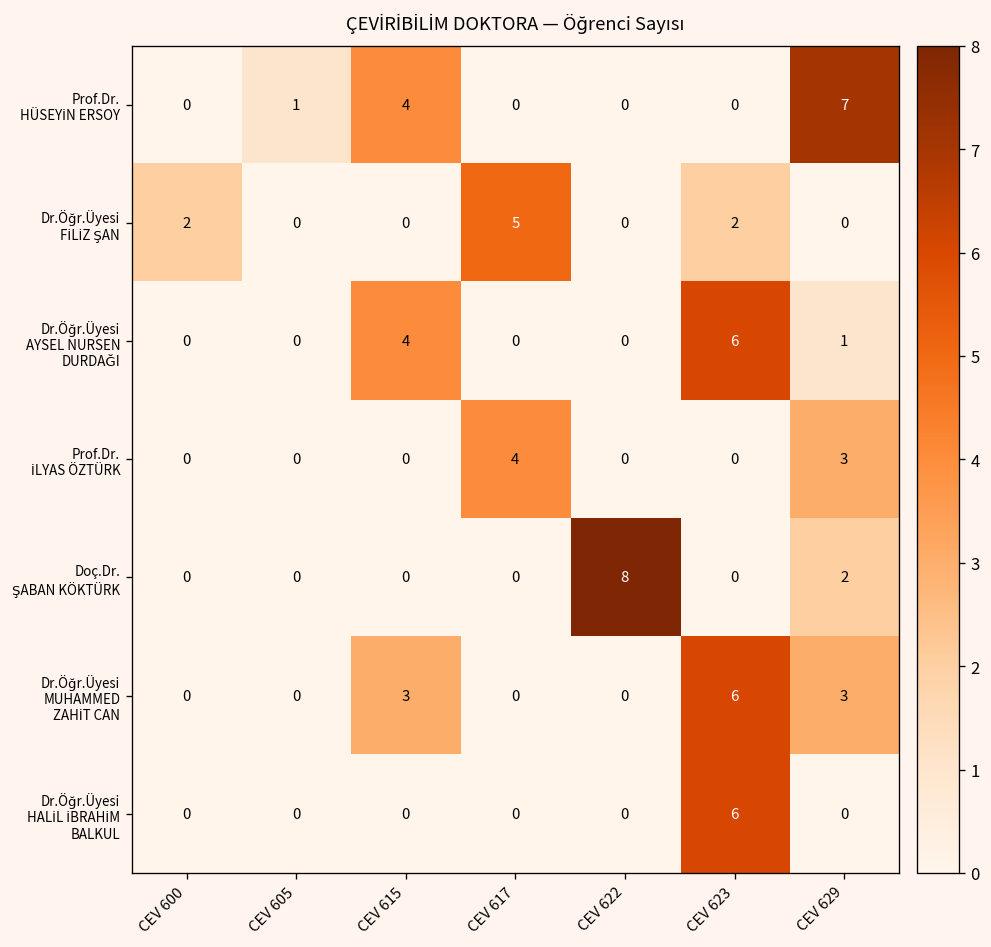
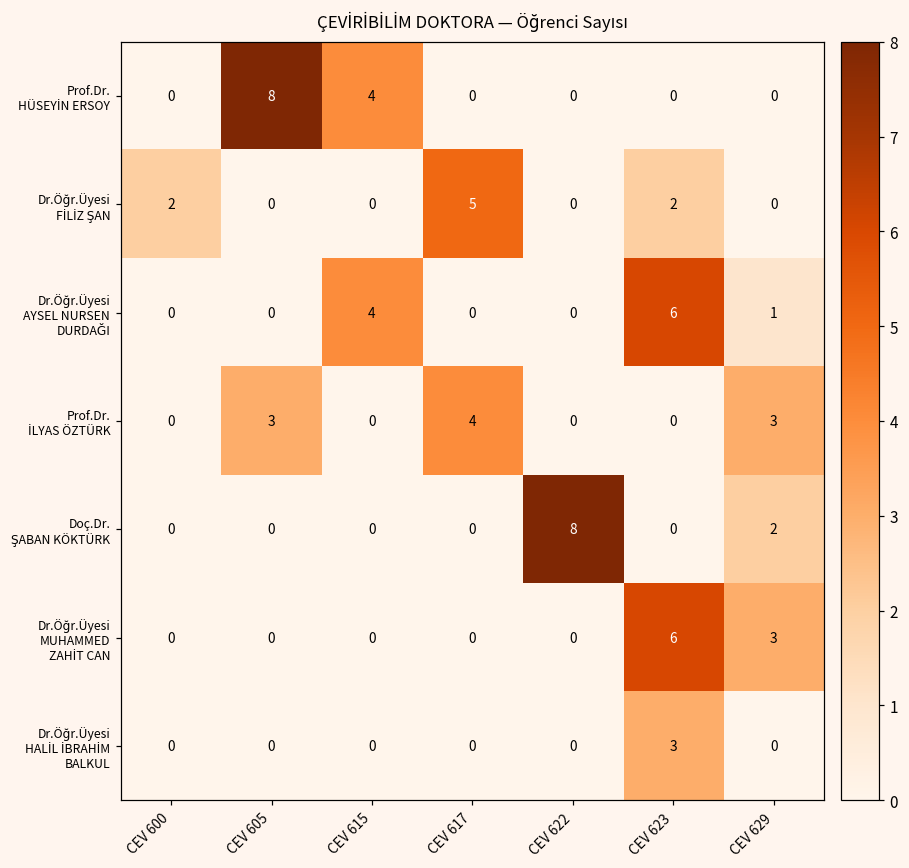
  {
    "Prof.Dr. HÜSEYİN ERSOY": {
      "CEV 600": 0,
-     "CEV 605": 1,
+     "CEV 605": 8,
      "CEV 615": 4,
      "CEV 617": 0,
      "CEV 622": 0,
      "CEV 623": 0,
-     "CEV 629": 7
+     "CEV 629": 0
    },
    "Dr.Öğr.Üyesi FİLİZ ŞAN": {
      "CEV 600": 2,
      "CEV 605": 0,
      "CEV 615": 0,
      "CEV 617": 5,
      "CEV 622": 0,
      "CEV 623": 2,
      "CEV 629": 0
    },
    "Dr.Öğr.Üyesi AYSEL NURSEN DURDAĞI": {
      "CEV 600": 0,
      "CEV 605": 0,
      "CEV 615": 4,
      "CEV 617": 0,
      "CEV 622": 0,
      "CEV 623": 6,
      "CEV 629": 1
    },
    "Prof.Dr. İLYAS ÖZTÜRK": {
      "CEV 600": 0,
-     "CEV 605": 0,
+     "CEV 605": 3,
      "CEV 615": 0,
      "CEV 617": 4,
      "CEV 622": 0,
      "CEV 623": 0,
      "CEV 629": 3
    },
    "Doç.Dr. ŞABAN KÖKTÜRK": {
      "CEV 600": 0,
      "CEV 605": 0,
      "CEV 615": 0,
      "CEV 617": 0,
      "CEV 622": 8,
      "CEV 623": 0,
      "CEV 629": 2
    },
    "Dr.Öğr.Üyesi MUHAMMED ZAHİT CAN": {
      "CEV 600": 0,
      "CEV 605": 0,
-     "CEV 615": 3,
+     "CEV 615": 0,
      "CEV 617": 0,
      "CEV 622": 0,
      "CEV 623": 6,
      "CEV 629": 3
    },
    "Dr.Öğr.Üyesi HALİL İBRAHİM BALKUL": {
      "CEV 600": 0,
      "CEV 605": 0,
      "CEV 615": 0,
      "CEV 617": 0,
      "CEV 622": 0,
-     "CEV 623": 6,
+     "CEV 623": 3,
      "CEV 629": 0
    }
  }
